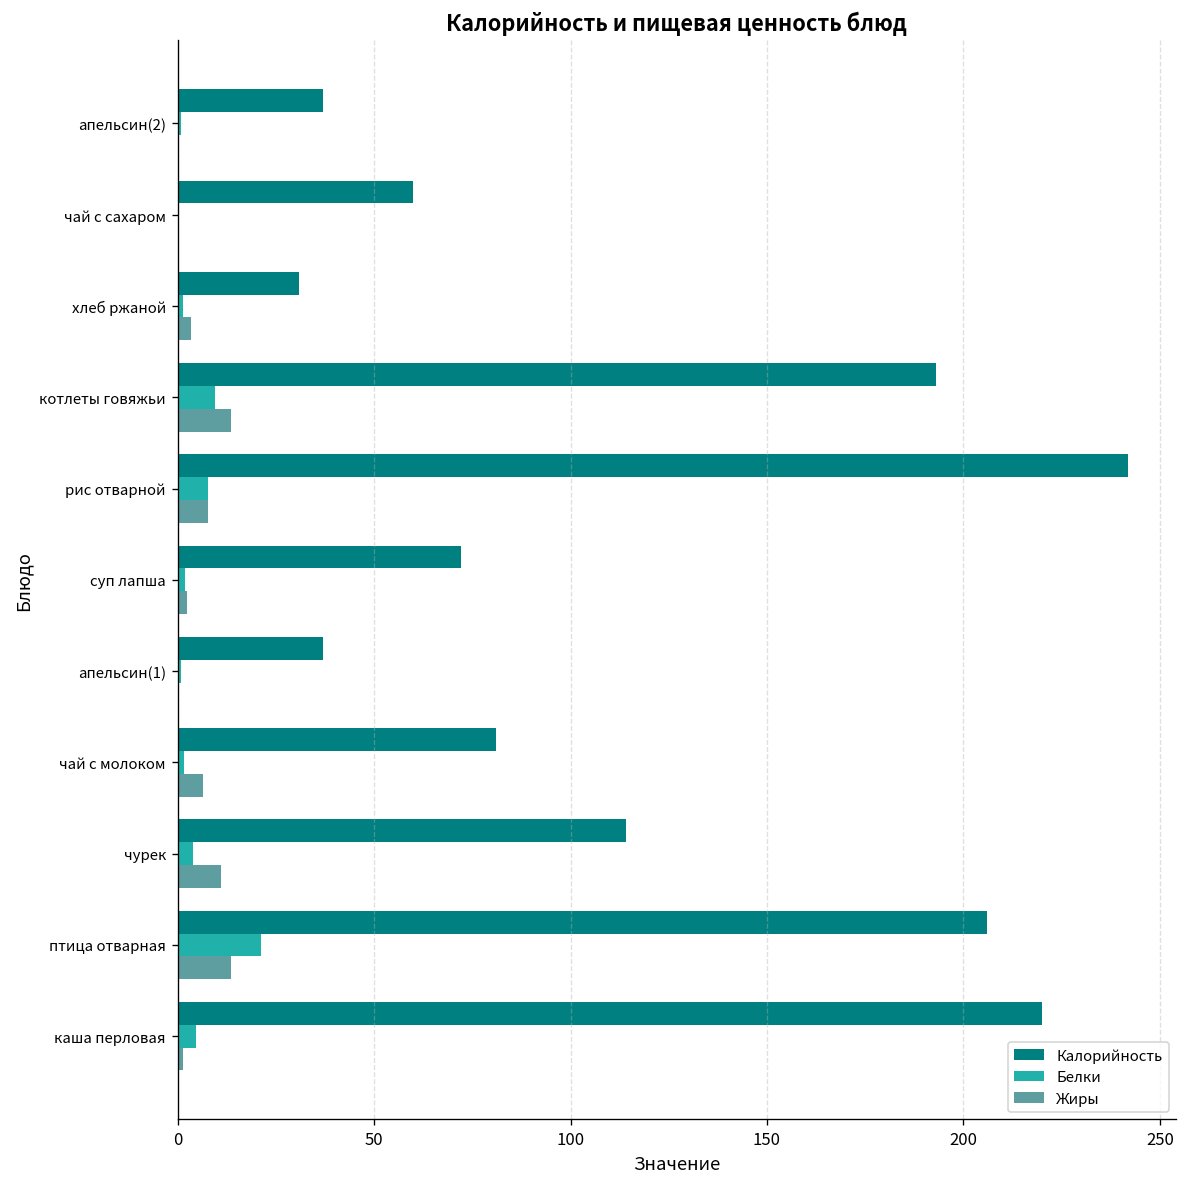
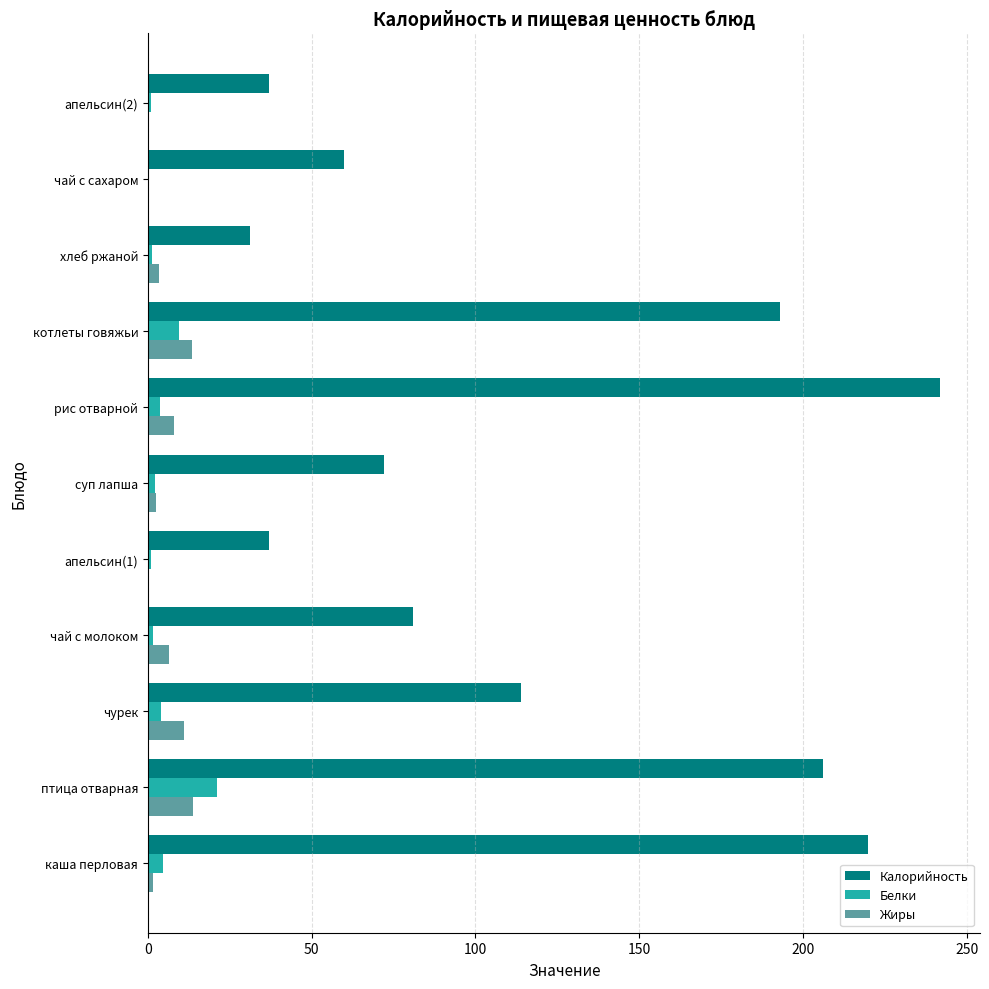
  {
    "Калорийность": {
      "апельсин(2)": 37,
      "чай с сахаром": 60,
      "хлеб ржаной": 31,
      "котлеты говяжьи": 193,
      "рис отварной": 242,
      "суп лапша": 72,
      "апельсин(1)": 37,
      "чай с молоком": 81,
      "чурек": 114,
      "птица отварная": 206,
      "каша перловая": 220
    },
    "Белки": {
      "апельсин(2)": 1,
      "хлеб ржаной": 1,
      "котлеты говяжьи": 10,
-     "рис отварной": 8,
+     "рис отварной": 4,
      "суп лапша": 2,
      "апельсин(1)": 1,
      "чай с молоком": 2,
      "чурек": 4,
      "птица отварная": 21,
      "каша перловая": 5
    },
    "Жиры": {
      "хлеб ржаной": 3,
      "котлеты говяжьи": 14,
      "рис отварной": 8,
      "суп лапша": 3,
      "чай с молоком": 6,
      "чурек": 11,
      "птица отварная": 14,
      "каша перловая": 1
    }
  }
